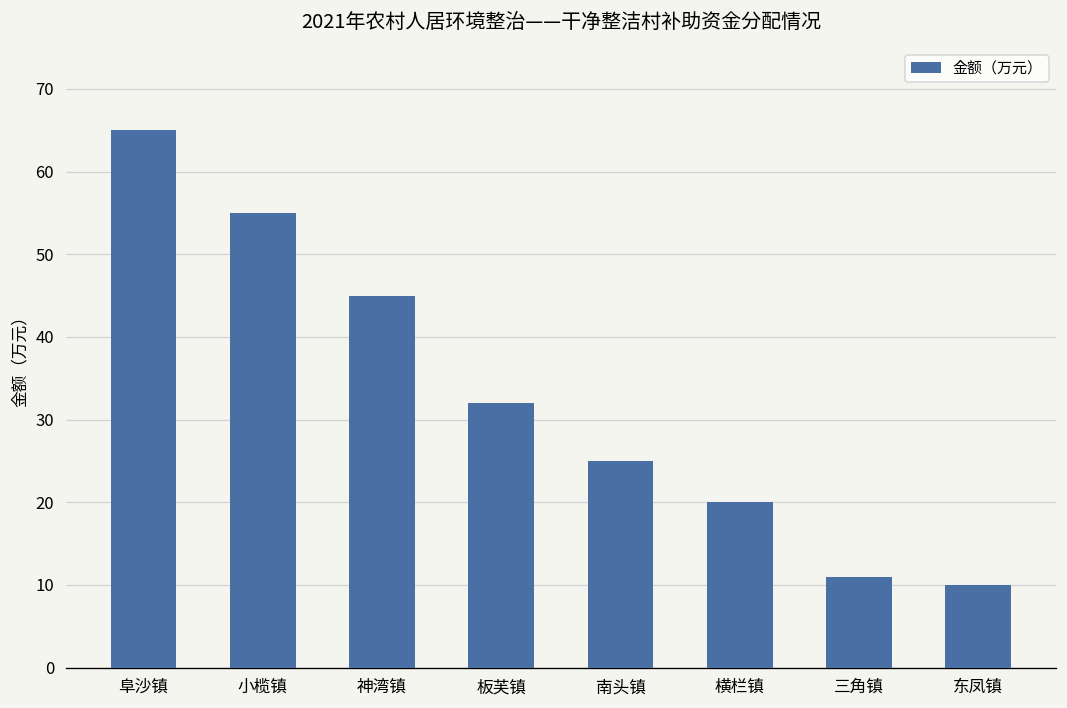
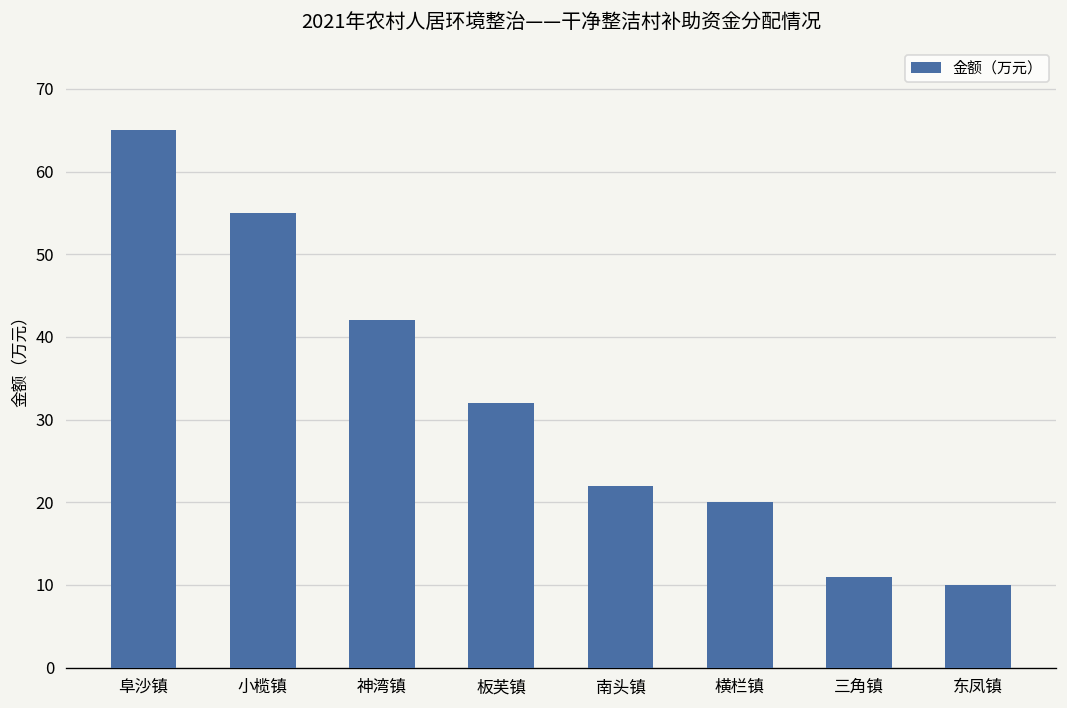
  {
    "阜沙镇": 65,
    "小榄镇": 55,
-   "神湾镇": 45,
+   "神湾镇": 42,
    "板芙镇": 32,
-   "南头镇": 25,
+   "南头镇": 22,
    "横栏镇": 20,
    "三角镇": 11,
    "东凤镇": 10
  }
